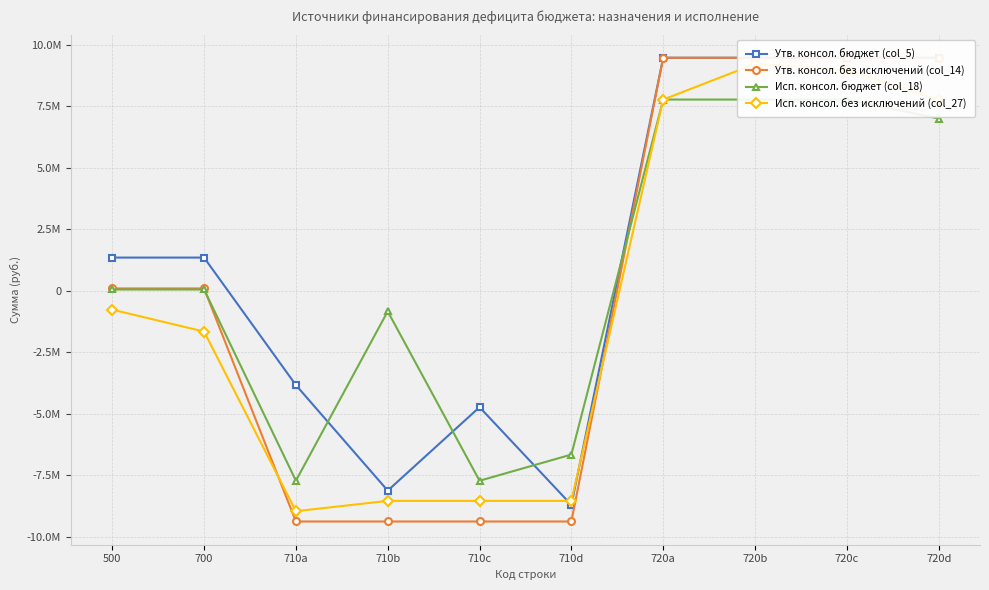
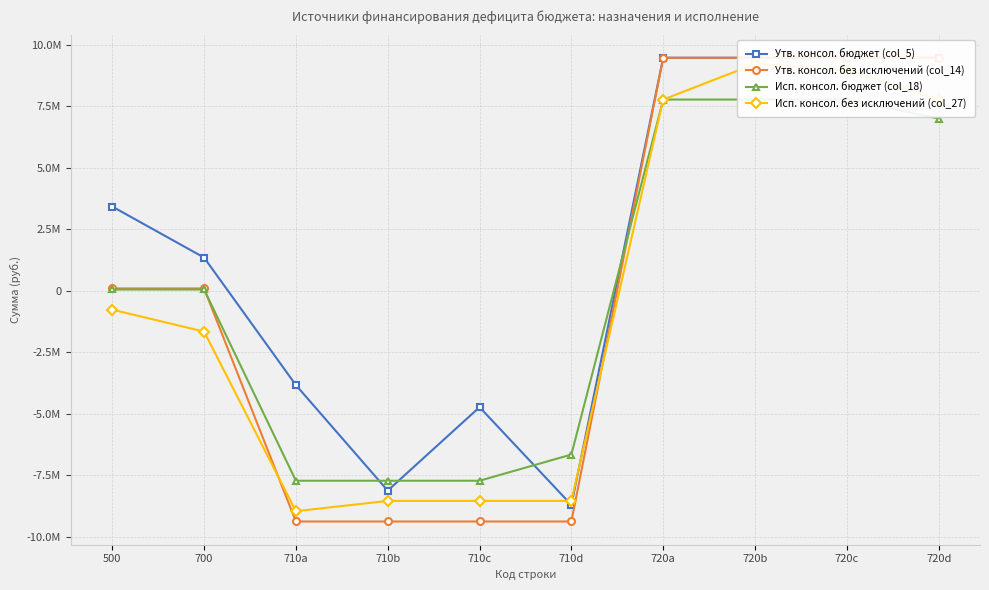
  {
    "Утв. консол. бюджет (col_5)": {
-     "500": 1400000,
+     "500": 3400000,
      "700": 1400000,
      "710a": -3800000,
      "710b": -8100000,
      "710c": -4700000,
      "710d": -8700000
    },
    "Утв. консол. без исключений (col_14)": {
      "710a": -9400000,
      "710b": -9400000,
      "710c": -9400000,
      "710d": -9400000
    },
    "Исп. консол. бюджет (col_18)": {
      "710a": -7700000,
-     "710b": -800000,
+     "710b": -7700000,
      "710c": -7700000,
      "710d": -6700000,
      "720d": 7000000
    },
    "Исп. консол. без исключений (col_27)": {
      "500": -800000,
      "700": -1700000,
      "710a": -9000000,
      "710b": -8500000,
      "710c": -8500000,
      "710d": -8500000
    }
  }
